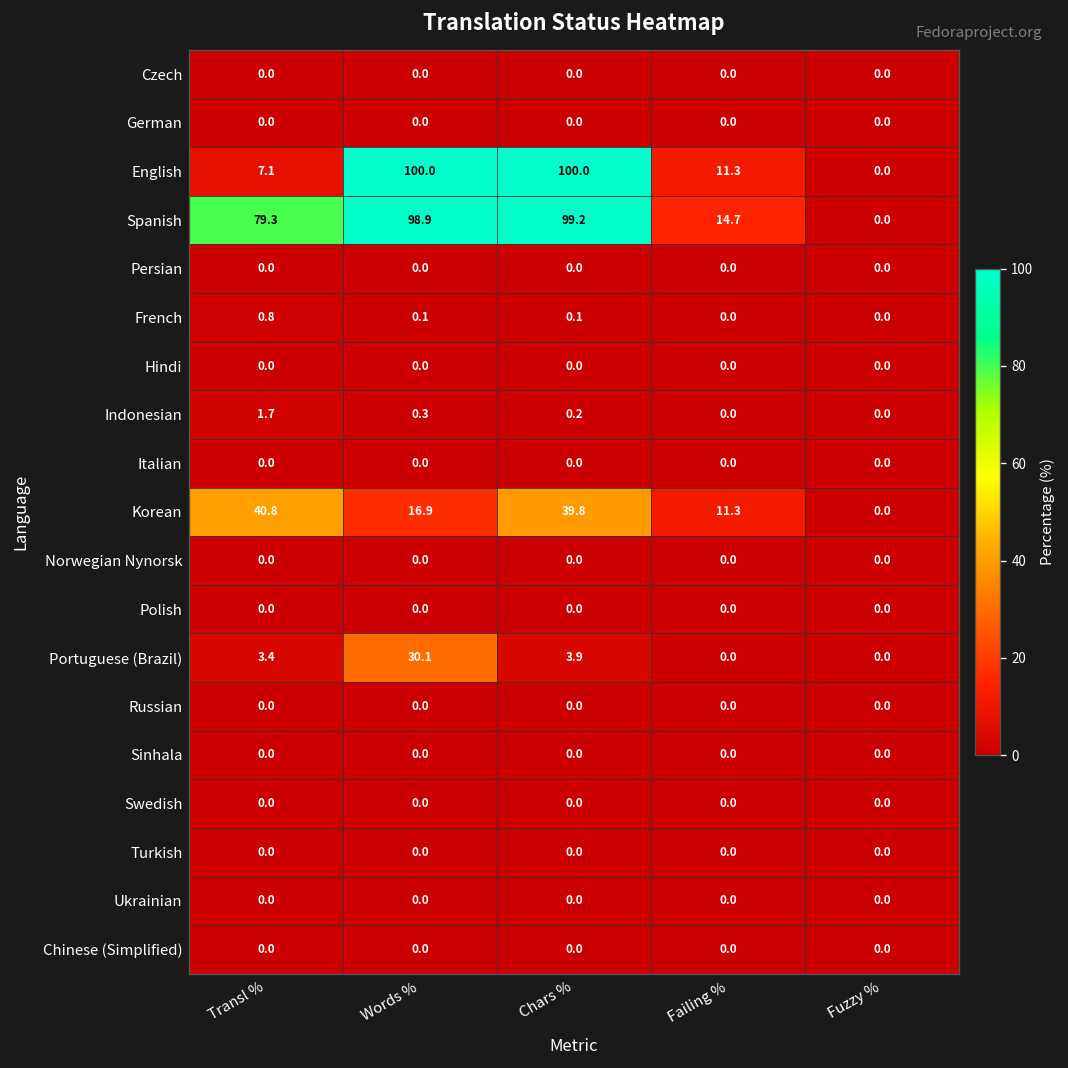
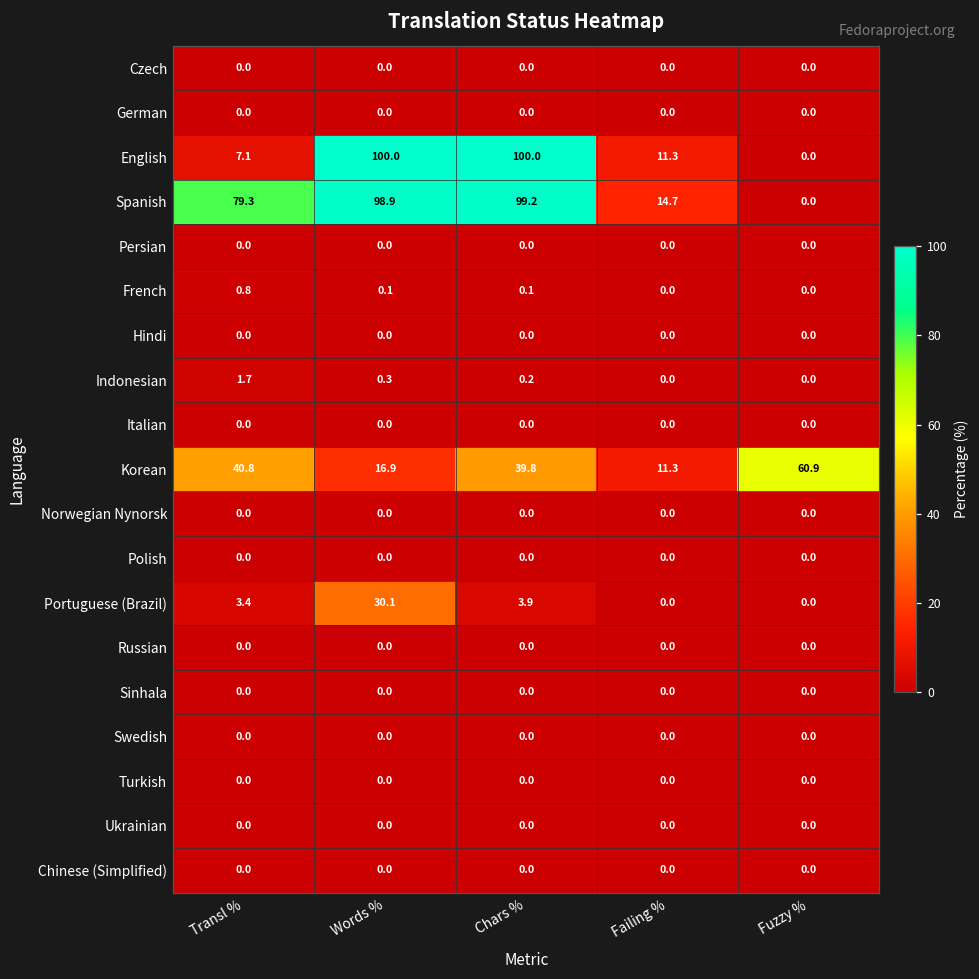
  {
    "Czech": {
      "Transl %": 0.0,
      "Words %": 0.0,
      "Chars %": 0.0,
      "Failing %": 0.0,
      "Fuzzy %": 0.0
    },
    "German": {
      "Transl %": 0.0,
      "Words %": 0.0,
      "Chars %": 0.0,
      "Failing %": 0.0,
      "Fuzzy %": 0.0
    },
    "English": {
      "Transl %": 7.1,
      "Words %": 100.0,
      "Chars %": 100.0,
      "Failing %": 11.3,
      "Fuzzy %": 0.0
    },
    "Spanish": {
      "Transl %": 79.3,
      "Words %": 98.9,
      "Chars %": 99.2,
      "Failing %": 14.7,
      "Fuzzy %": 0.0
    },
    "Persian": {
      "Transl %": 0.0,
      "Words %": 0.0,
      "Chars %": 0.0,
      "Failing %": 0.0,
      "Fuzzy %": 0.0
    },
    "French": {
      "Transl %": 0.8,
      "Words %": 0.1,
      "Chars %": 0.1,
      "Failing %": 0.0,
      "Fuzzy %": 0.0
    },
    "Hindi": {
      "Transl %": 0.0,
      "Words %": 0.0,
      "Chars %": 0.0,
      "Failing %": 0.0,
      "Fuzzy %": 0.0
    },
    "Indonesian": {
      "Transl %": 1.7,
      "Words %": 0.3,
      "Chars %": 0.2,
      "Failing %": 0.0,
      "Fuzzy %": 0.0
    },
    "Italian": {
      "Transl %": 0.0,
      "Words %": 0.0,
      "Chars %": 0.0,
      "Failing %": 0.0,
      "Fuzzy %": 0.0
    },
    "Korean": {
      "Transl %": 40.8,
      "Words %": 16.9,
      "Chars %": 39.8,
      "Failing %": 11.3,
-     "Fuzzy %": 0.0
+     "Fuzzy %": 60.9
    },
    "Norwegian Nynorsk": {
      "Transl %": 0.0,
      "Words %": 0.0,
      "Chars %": 0.0,
      "Failing %": 0.0,
      "Fuzzy %": 0.0
    },
    "Polish": {
      "Transl %": 0.0,
      "Words %": 0.0,
      "Chars %": 0.0,
      "Failing %": 0.0,
      "Fuzzy %": 0.0
    },
    "Portuguese (Brazil)": {
      "Transl %": 3.4,
      "Words %": 30.1,
      "Chars %": 3.9,
      "Failing %": 0.0,
      "Fuzzy %": 0.0
    },
    "Russian": {
      "Transl %": 0.0,
      "Words %": 0.0,
      "Chars %": 0.0,
      "Failing %": 0.0,
      "Fuzzy %": 0.0
    },
    "Sinhala": {
      "Transl %": 0.0,
      "Words %": 0.0,
      "Chars %": 0.0,
      "Failing %": 0.0,
      "Fuzzy %": 0.0
    },
    "Swedish": {
      "Transl %": 0.0,
      "Words %": 0.0,
      "Chars %": 0.0,
      "Failing %": 0.0,
      "Fuzzy %": 0.0
    },
    "Turkish": {
      "Transl %": 0.0,
      "Words %": 0.0,
      "Chars %": 0.0,
      "Failing %": 0.0,
      "Fuzzy %": 0.0
    },
    "Ukrainian": {
      "Transl %": 0.0,
      "Words %": 0.0,
      "Chars %": 0.0,
      "Failing %": 0.0,
      "Fuzzy %": 0.0
    },
    "Chinese (Simplified)": {
      "Transl %": 0.0,
      "Words %": 0.0,
      "Chars %": 0.0,
      "Failing %": 0.0,
      "Fuzzy %": 0.0
    }
  }
